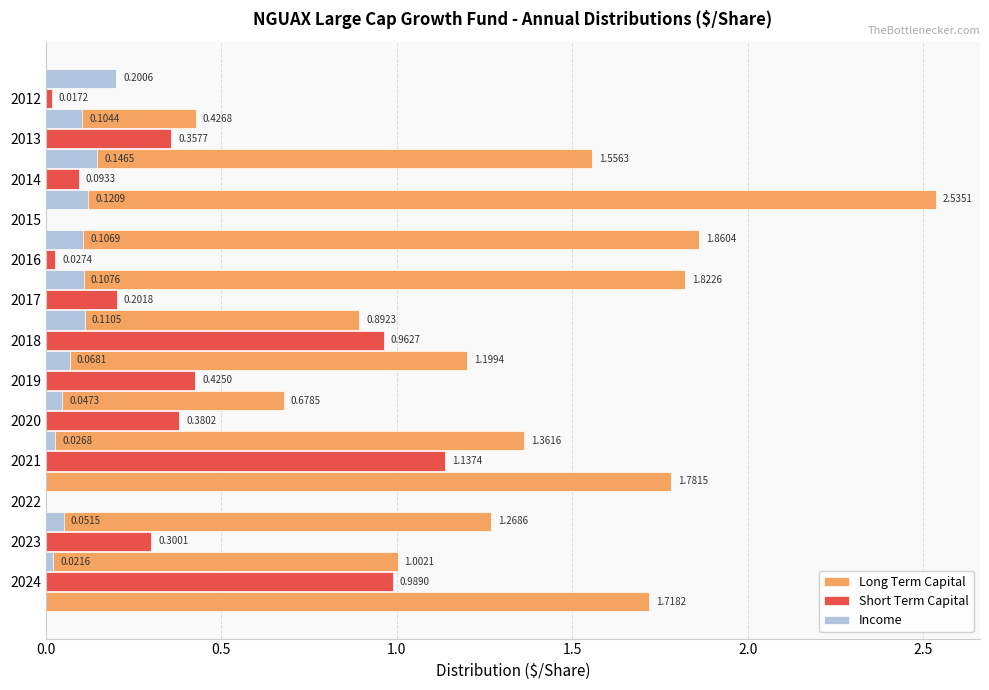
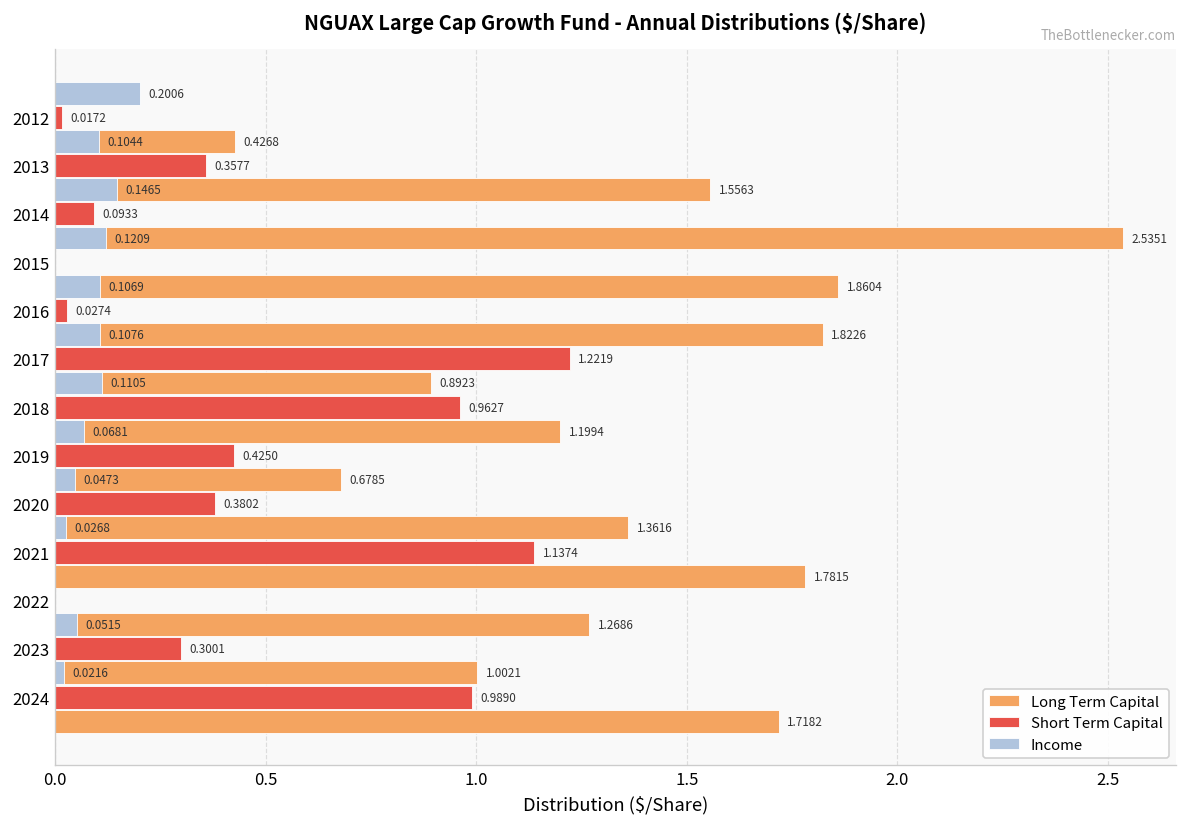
  {
    "Short Term Capital": {
      "2012": 0.0172,
      "2013": 0.3577,
      "2014": 0.0933,
      "2016": 0.0274,
-     "2017": 0.2018,
+     "2017": 1.2219,
      "2018": 0.9627,
      "2019": 0.4250,
      "2020": 0.3802,
      "2021": 1.1374,
      "2023": 0.3001,
      "2024": 0.9890
    }
  }
